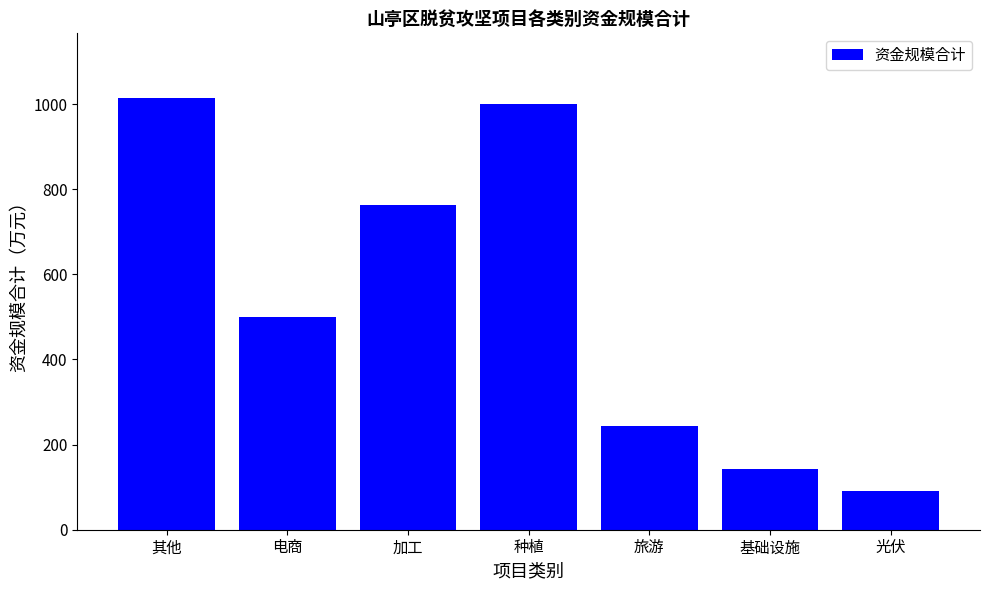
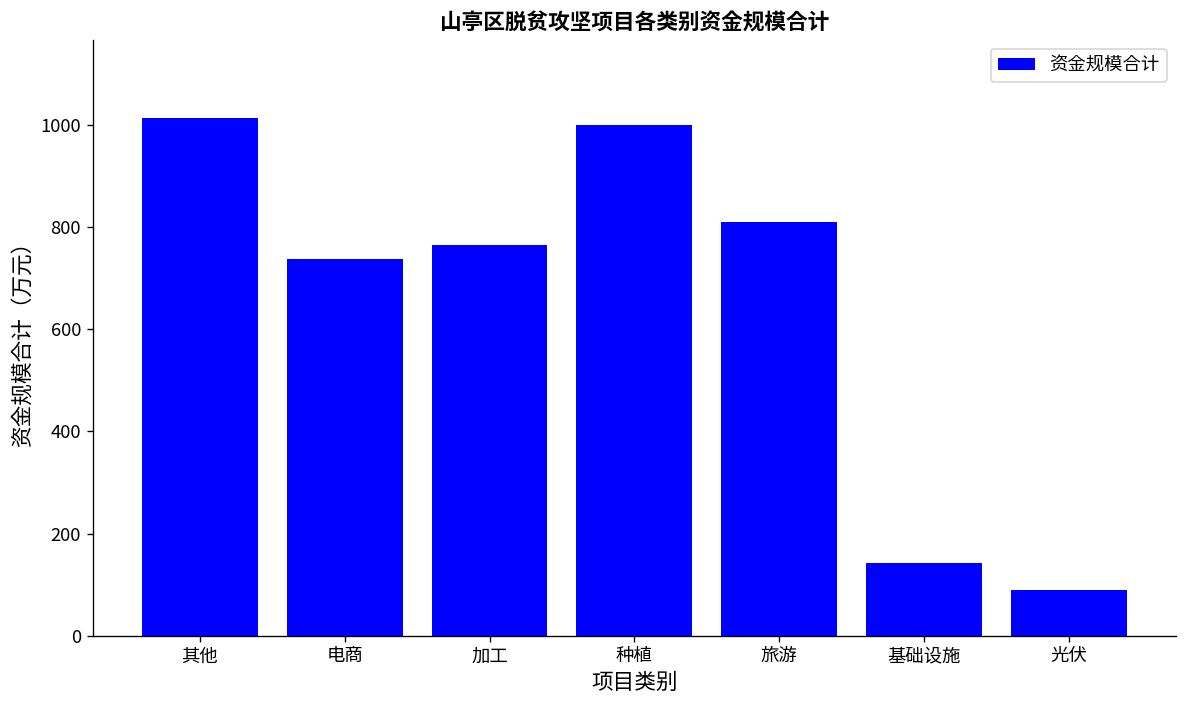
  {
    "其他": 1010,
-   "电商": 500,
+   "电商": 740,
    "加工": 760,
    "种植": 1000,
-   "旅游": 240,
+   "旅游": 810,
    "基础设施": 140,
    "光伏": 90
  }
